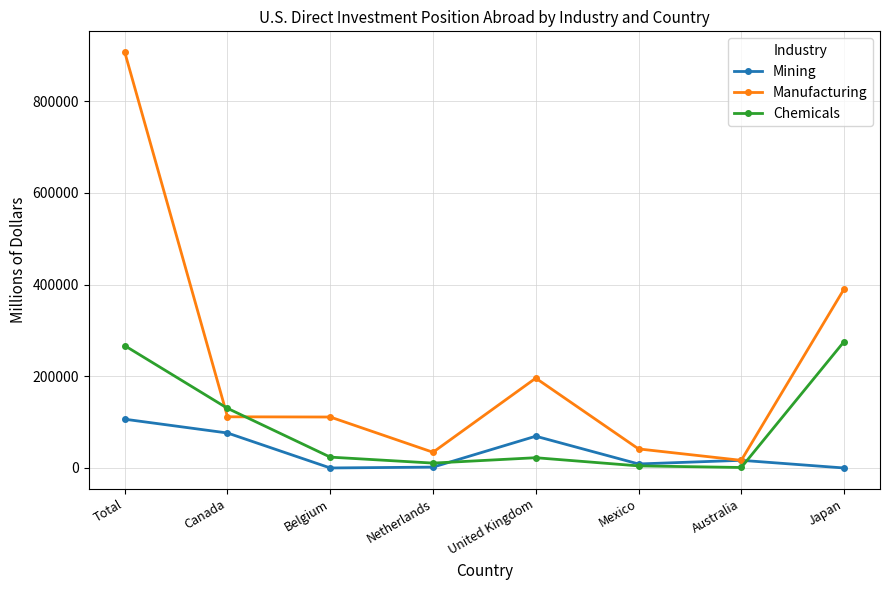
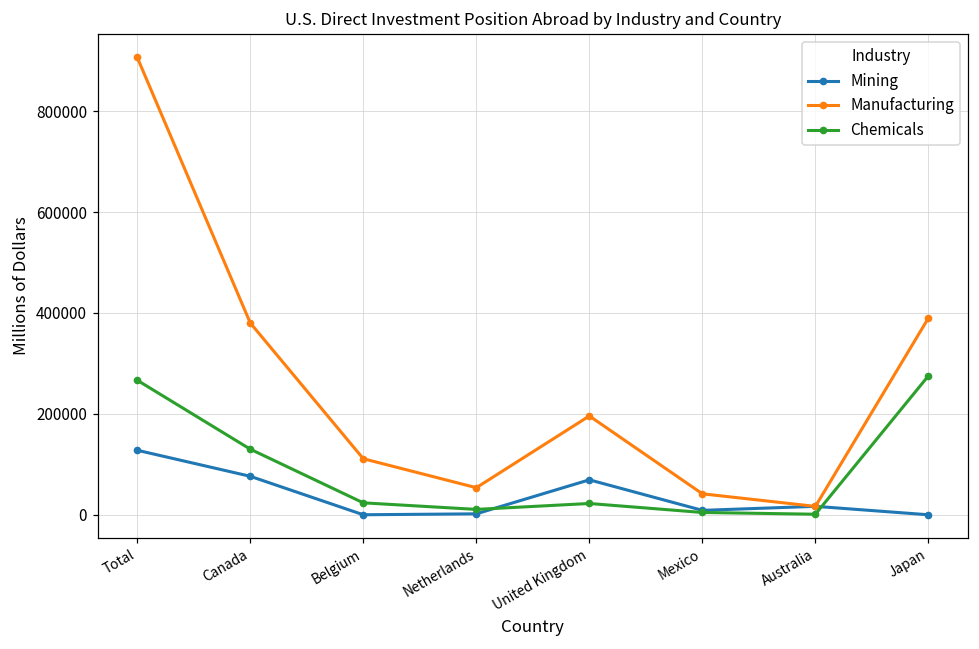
  {
    "Mining": {
-     "Total": 110000,
+     "Total": 130000,
      "Canada": 80000,
      "Belgium": 0,
      "Netherlands": 0,
      "United Kingdom": 70000,
      "Japan": 0
    },
    "Manufacturing": {
      "Total": 910000,
-     "Canada": 110000,
+     "Canada": 380000,
      "Belgium": 110000,
-     "Netherlands": 30000,
+     "Netherlands": 50000,
      "United Kingdom": 200000,
      "Mexico": 40000,
      "Japan": 390000
    },
    "Chemicals": {
      "Total": 270000,
      "Canada": 130000,
      "Belgium": 20000,
      "Netherlands": 10000,
      "United Kingdom": 20000,
      "Australia": 0,
      "Japan": 280000
    }
  }
